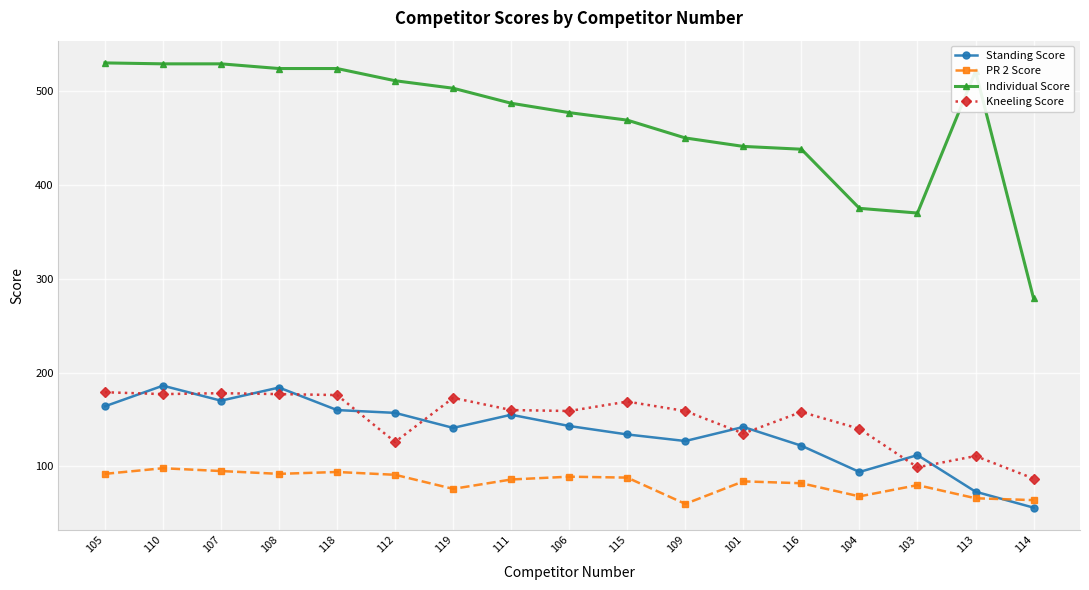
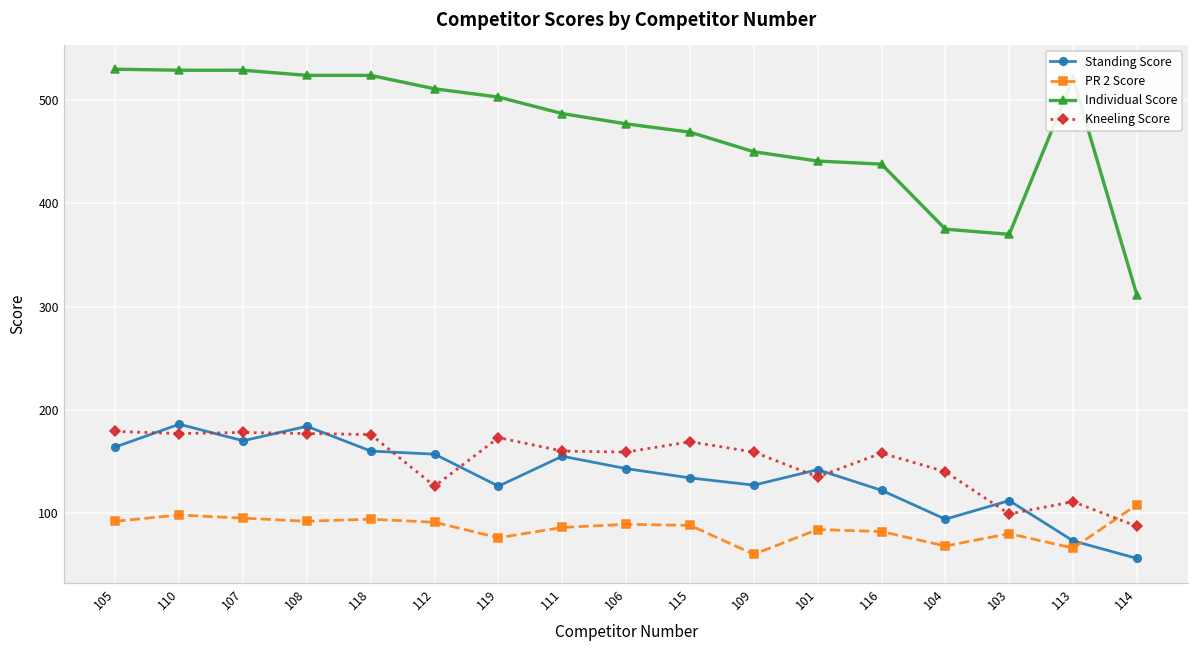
  {
    "Standing Score": {
      "105": 160,
      "110": 190,
      "107": 170,
      "108": 180,
      "118": 160,
      "112": 160,
-     "119": 140,
+     "119": 130,
      "111": 160,
      "106": 140,
      "115": 130,
      "109": 130,
      "101": 140,
      "116": 120,
      "104": 90,
      "103": 110,
      "113": 70,
      "114": 60
    },
    "PR 2 Score": {
      "105": 90,
      "110": 100,
      "107": 100,
      "108": 90,
      "118": 90,
      "112": 90,
      "119": 80,
      "111": 90,
      "106": 90,
      "115": 90,
      "109": 60,
      "101": 80,
      "116": 80,
      "104": 70,
      "103": 80,
      "113": 70,
-     "114": 60
+     "114": 110
    },
    "Individual Score": {
      "105": 530,
      "110": 530,
      "107": 530,
      "108": 520,
      "118": 520,
      "112": 510,
      "119": 500,
      "111": 490,
      "106": 480,
      "115": 470,
      "109": 450,
      "101": 440,
      "116": 440,
      "104": 380,
      "103": 370,
-     "114": 280
+     "114": 310
    },
    "Kneeling Score": {
      "105": 180,
      "110": 180,
      "107": 180,
      "108": 180,
      "118": 180,
      "112": 130,
      "119": 170,
      "111": 160,
      "106": 160,
      "115": 170,
      "109": 160,
      "101": 140,
      "116": 160,
      "104": 140,
      "103": 100,
      "113": 110,
      "114": 90
    }
  }
